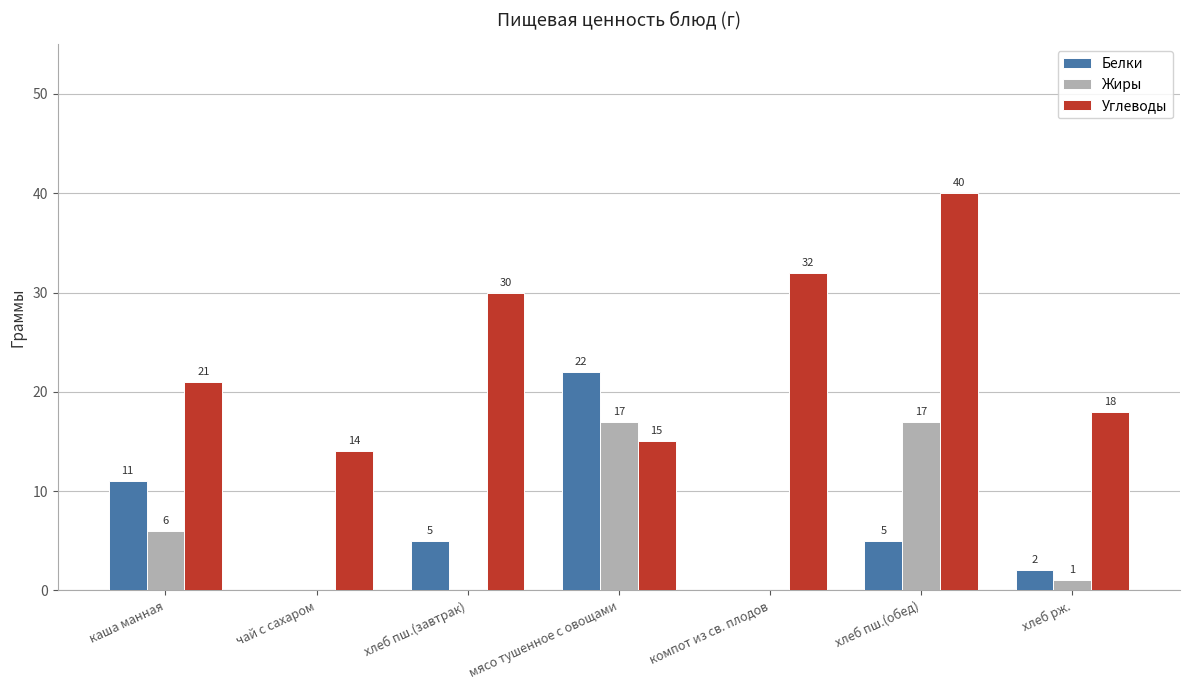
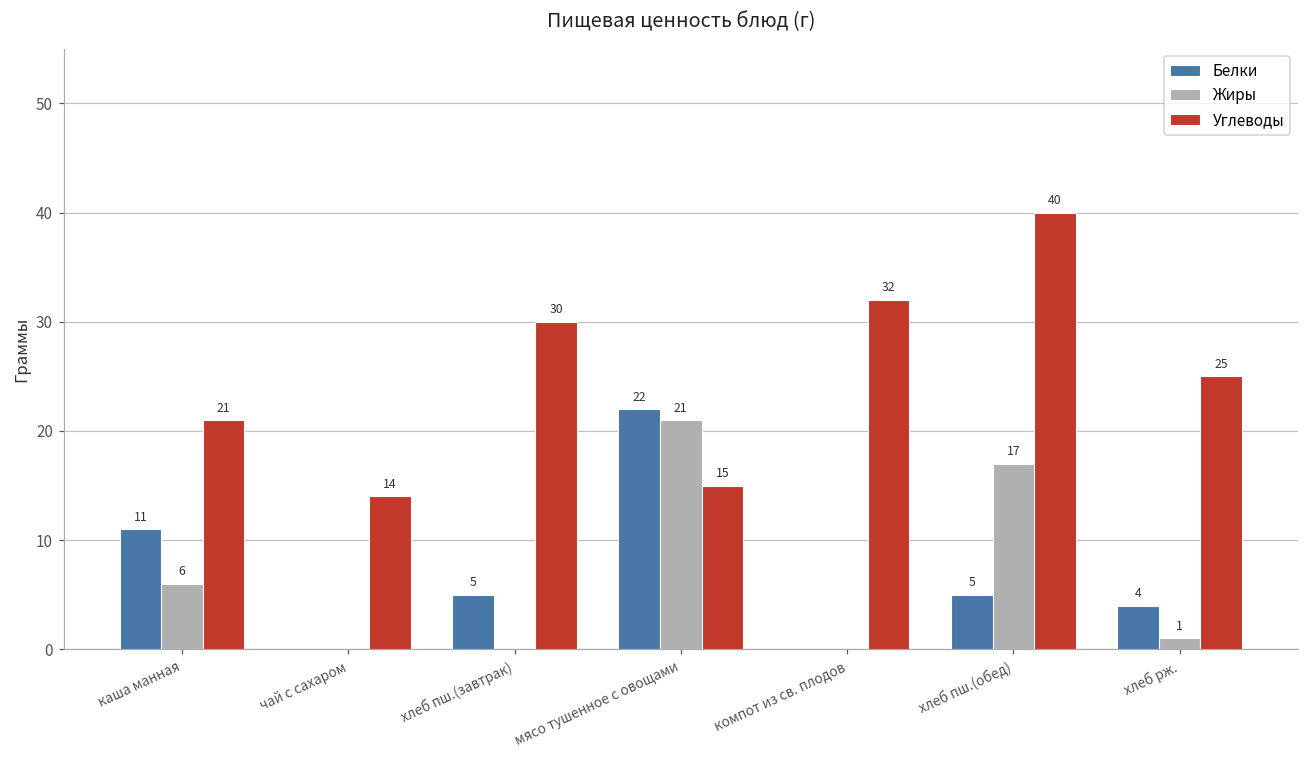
  {
    "Белки": {
      "каша манная": 11,
      "хлеб пш.(завтрак)": 5,
      "мясо тушенное с овощами": 22,
      "хлеб пш.(обед)": 5,
-     "хлеб рж.": 2
+     "хлеб рж.": 4
    },
    "Жиры": {
      "каша манная": 6,
-     "мясо тушенное с овощами": 17,
+     "мясо тушенное с овощами": 21,
      "хлеб пш.(обед)": 17,
      "хлеб рж.": 1
    },
    "Углеводы": {
      "каша манная": 21,
      "чай с сахаром": 14,
      "хлеб пш.(завтрак)": 30,
      "мясо тушенное с овощами": 15,
      "компот из св. плодов": 32,
      "хлеб пш.(обед)": 40,
-     "хлеб рж.": 18
+     "хлеб рж.": 25
    }
  }
